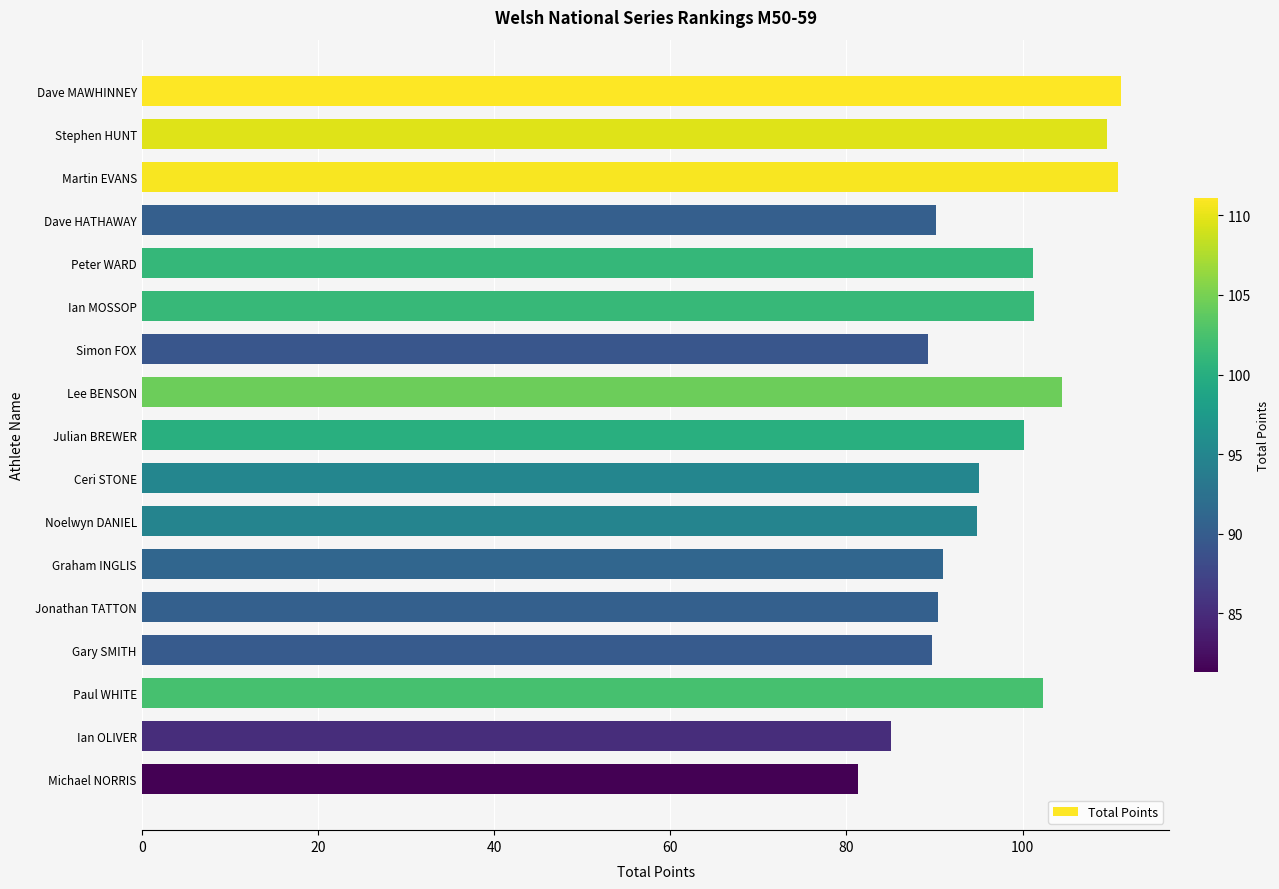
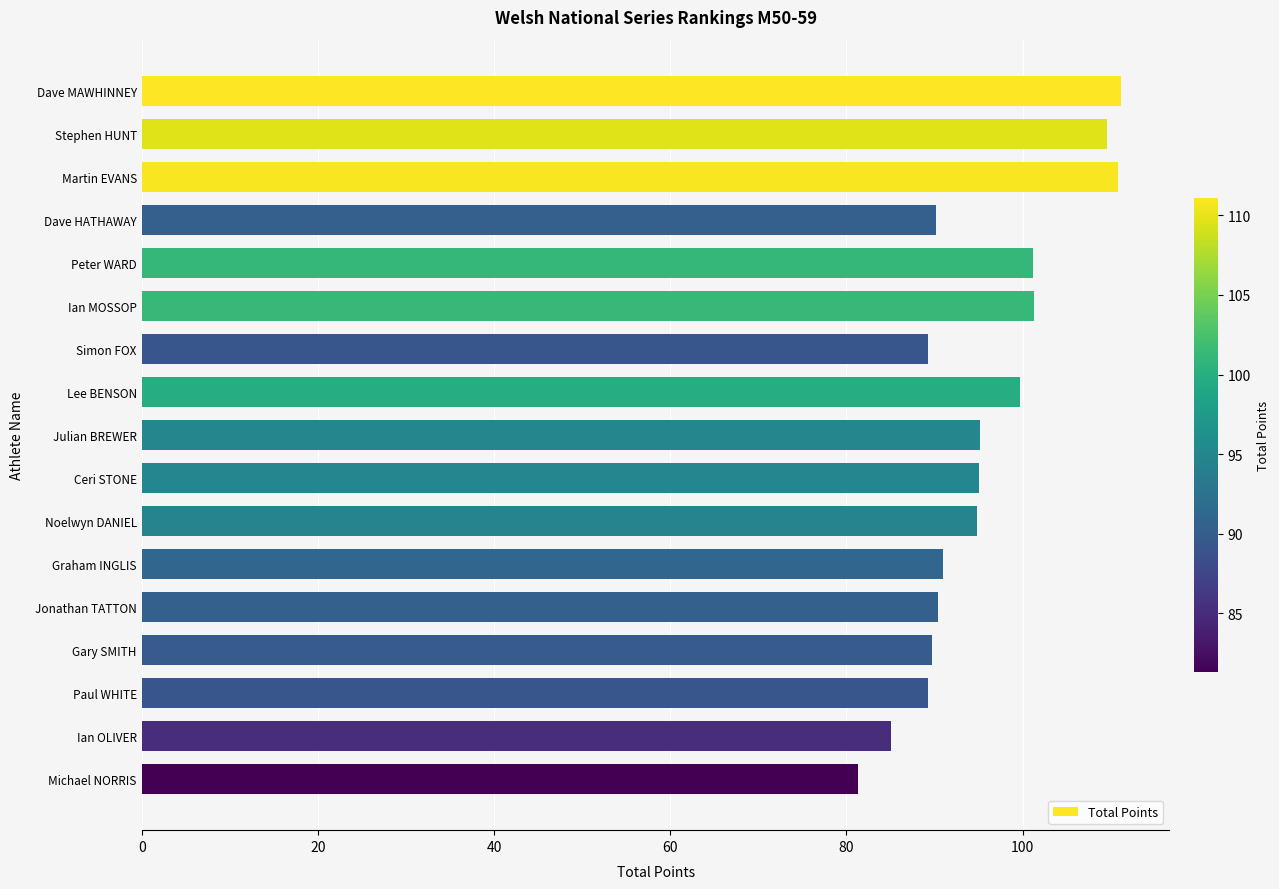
  {
    "Dave MAWHINNEY": 111,
    "Stephen HUNT": 110,
    "Martin EVANS": 111,
    "Dave HATHAWAY": 90,
    "Peter WARD": 101,
    "Ian MOSSOP": 101,
    "Simon FOX": 89,
-   "Lee BENSON": 104,
-   "Julian BREWER": 100,
+   "Lee BENSON": 100,
+   "Julian BREWER": 95,
    "Ceri STONE": 95,
    "Noelwyn DANIEL": 95,
    "Graham INGLIS": 91,
    "Jonathan TATTON": 90,
    "Gary SMITH": 90,
-   "Paul WHITE": 102,
+   "Paul WHITE": 89,
    "Ian OLIVER": 85,
    "Michael NORRIS": 81
  }
